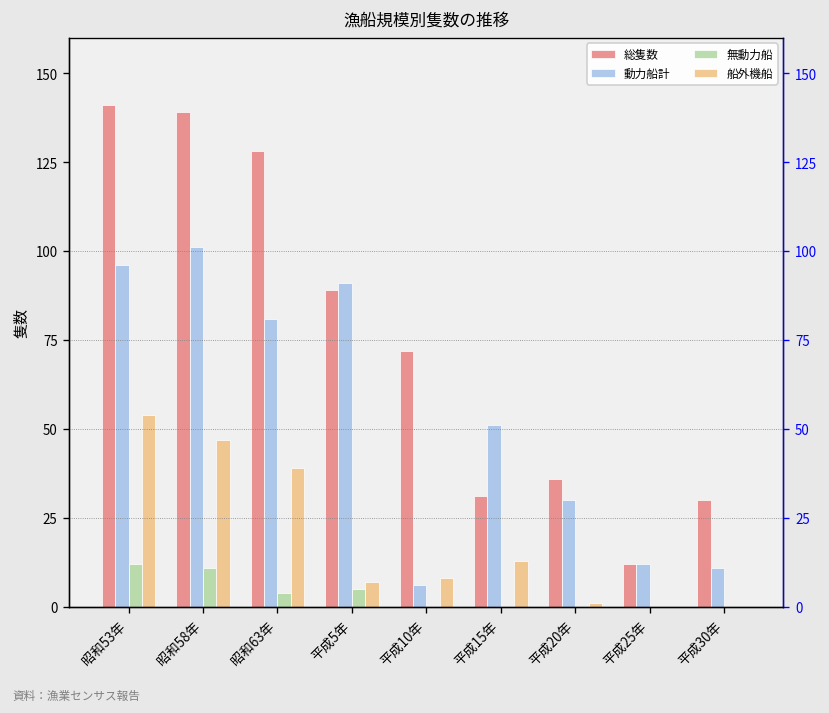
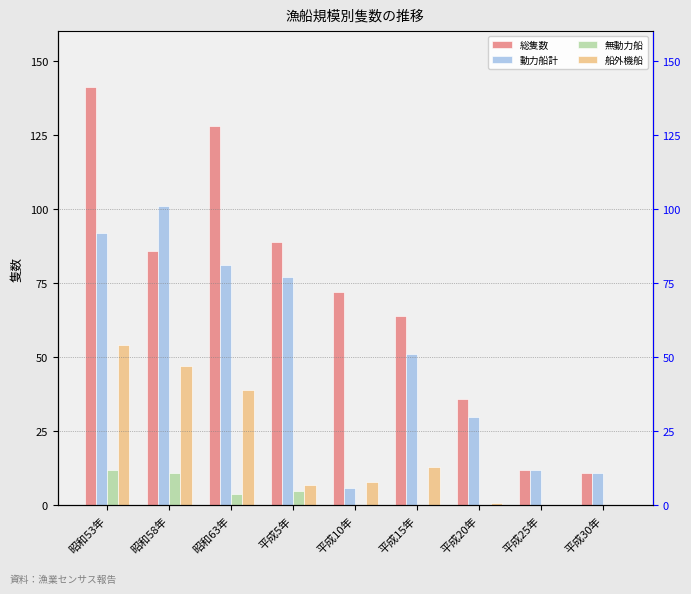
  {
    "総隻数": {
      "昭和53年": 141,
-     "昭和58年": 139,
+     "昭和58年": 86,
      "昭和63年": 128,
      "平成5年": 89,
      "平成10年": 72,
-     "平成15年": 31,
+     "平成15年": 64,
      "平成20年": 36,
      "平成25年": 12,
-     "平成30年": 30
+     "平成30年": 11
    },
    "動力船計": {
-     "昭和53年": 96,
+     "昭和53年": 92,
      "昭和58年": 101,
      "昭和63年": 81,
-     "平成5年": 91,
+     "平成5年": 77,
      "平成10年": 6,
      "平成15年": 51,
      "平成20年": 30,
      "平成25年": 12,
      "平成30年": 11
    },
    "無動力船": {
      "昭和53年": 12,
      "昭和58年": 11,
      "昭和63年": 4,
      "平成5年": 5,
      "平成10年": 0,
      "平成15年": 0,
      "平成20年": 0,
      "平成25年": 0,
      "平成30年": 0
    },
    "船外機船": {
      "昭和53年": 54,
      "昭和58年": 47,
      "昭和63年": 39,
      "平成5年": 7,
      "平成10年": 8,
      "平成15年": 13,
      "平成20年": 1,
      "平成25年": 0,
      "平成30年": 0
    }
  }
